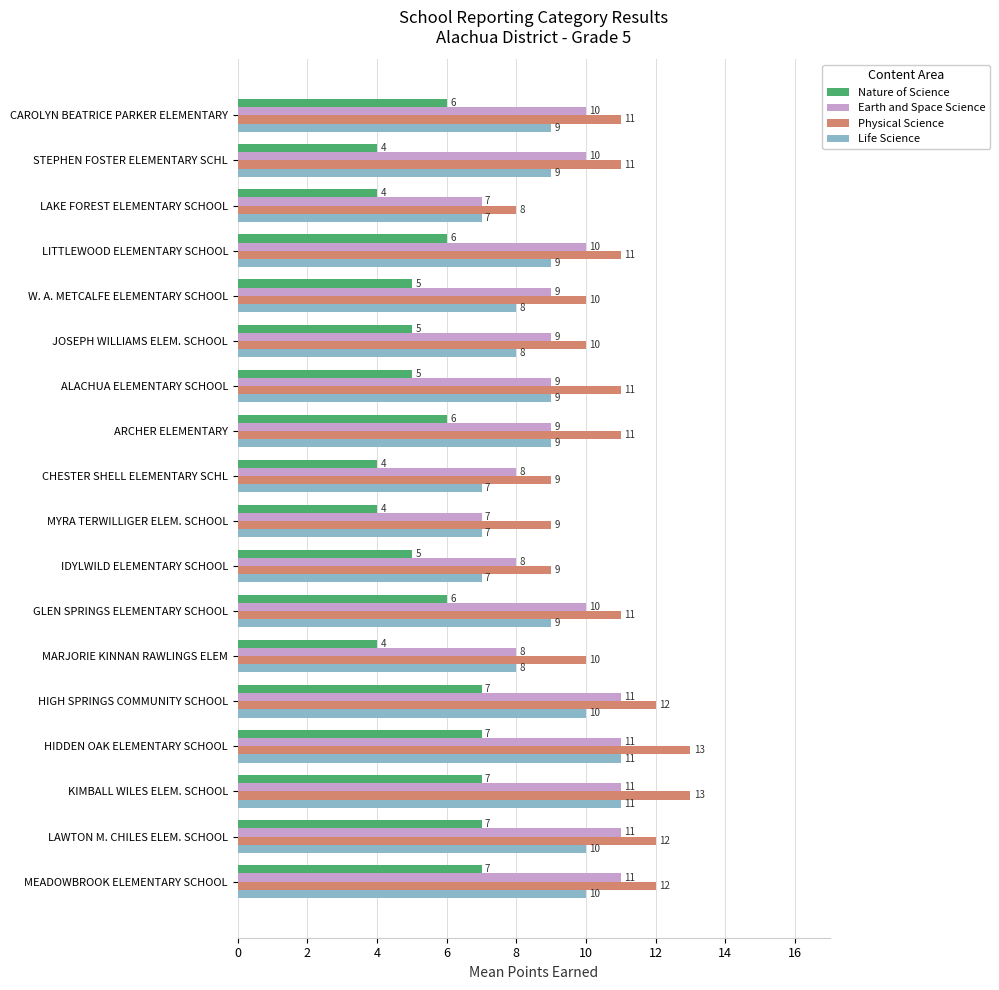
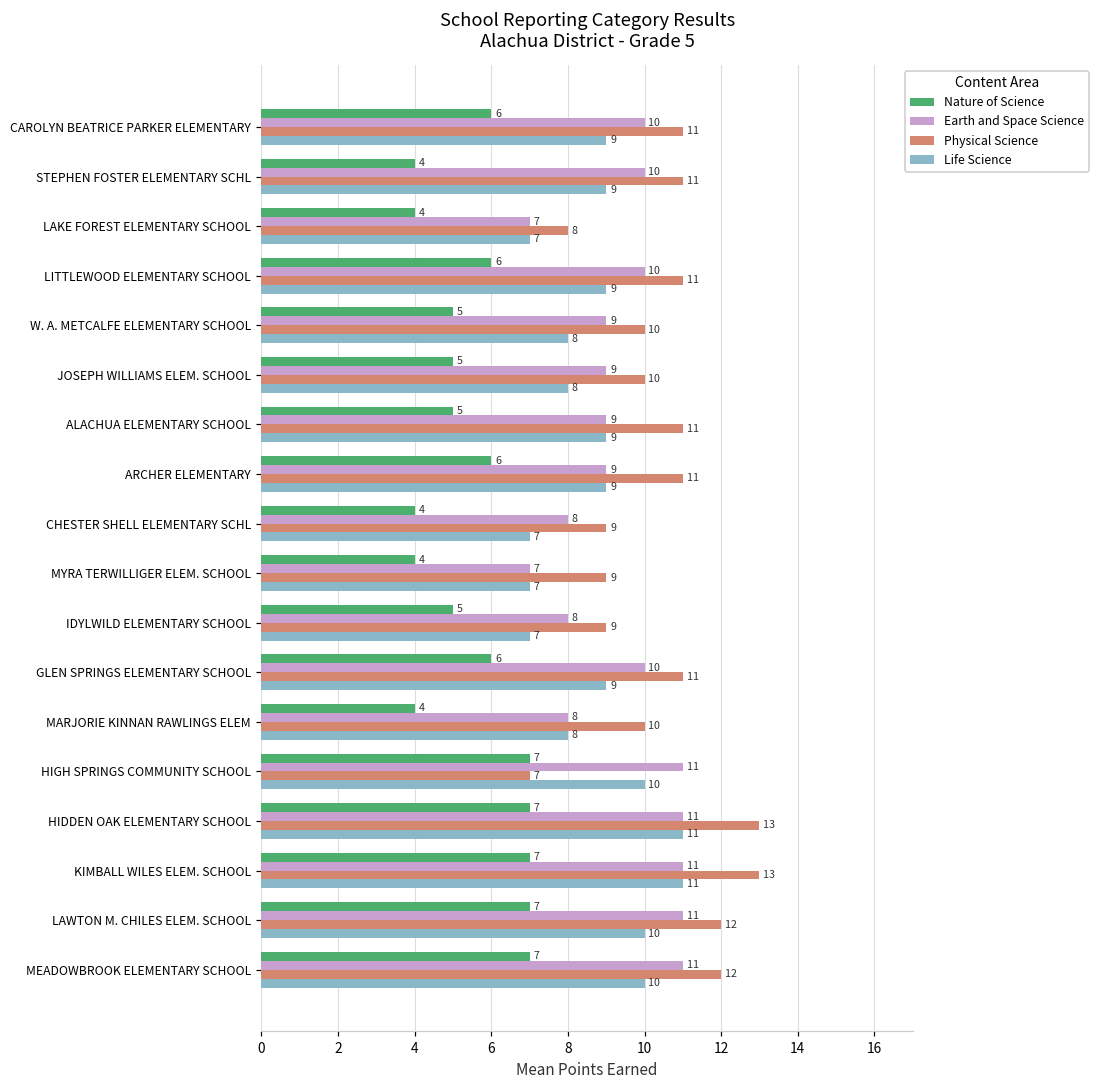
  {
    "Nature of Science": {
      "CAROLYN BEATRICE PARKER ELEMENTARY": 6,
      "STEPHEN FOSTER ELEMENTARY SCHL": 4,
      "LAKE FOREST ELEMENTARY SCHOOL": 4,
      "LITTLEWOOD ELEMENTARY SCHOOL": 6,
      "W. A. METCALFE ELEMENTARY SCHOOL": 5,
      "JOSEPH WILLIAMS ELEM. SCHOOL": 5,
      "ALACHUA ELEMENTARY SCHOOL": 5,
      "ARCHER ELEMENTARY": 6,
      "CHESTER SHELL ELEMENTARY SCHL": 4,
      "MYRA TERWILLIGER ELEM. SCHOOL": 4,
      "IDYLWILD ELEMENTARY SCHOOL": 5,
      "GLEN SPRINGS ELEMENTARY SCHOOL": 6,
      "MARJORIE KINNAN RAWLINGS ELEM": 4,
      "HIGH SPRINGS COMMUNITY SCHOOL": 7,
      "HIDDEN OAK ELEMENTARY SCHOOL": 7,
      "KIMBALL WILES ELEM. SCHOOL": 7,
      "LAWTON M. CHILES ELEM. SCHOOL": 7,
      "MEADOWBROOK ELEMENTARY SCHOOL": 7
    },
    "Earth and Space Science": {
      "CAROLYN BEATRICE PARKER ELEMENTARY": 10,
      "STEPHEN FOSTER ELEMENTARY SCHL": 10,
      "LAKE FOREST ELEMENTARY SCHOOL": 7,
      "LITTLEWOOD ELEMENTARY SCHOOL": 10,
      "W. A. METCALFE ELEMENTARY SCHOOL": 9,
      "JOSEPH WILLIAMS ELEM. SCHOOL": 9,
      "ALACHUA ELEMENTARY SCHOOL": 9,
      "ARCHER ELEMENTARY": 9,
      "CHESTER SHELL ELEMENTARY SCHL": 8,
      "MYRA TERWILLIGER ELEM. SCHOOL": 7,
      "IDYLWILD ELEMENTARY SCHOOL": 8,
      "GLEN SPRINGS ELEMENTARY SCHOOL": 10,
      "MARJORIE KINNAN RAWLINGS ELEM": 8,
      "HIGH SPRINGS COMMUNITY SCHOOL": 11,
      "HIDDEN OAK ELEMENTARY SCHOOL": 11,
      "KIMBALL WILES ELEM. SCHOOL": 11,
      "LAWTON M. CHILES ELEM. SCHOOL": 11,
      "MEADOWBROOK ELEMENTARY SCHOOL": 11
    },
    "Physical Science": {
      "CAROLYN BEATRICE PARKER ELEMENTARY": 11,
      "STEPHEN FOSTER ELEMENTARY SCHL": 11,
      "LAKE FOREST ELEMENTARY SCHOOL": 8,
      "LITTLEWOOD ELEMENTARY SCHOOL": 11,
      "W. A. METCALFE ELEMENTARY SCHOOL": 10,
      "JOSEPH WILLIAMS ELEM. SCHOOL": 10,
      "ALACHUA ELEMENTARY SCHOOL": 11,
      "ARCHER ELEMENTARY": 11,
      "CHESTER SHELL ELEMENTARY SCHL": 9,
      "MYRA TERWILLIGER ELEM. SCHOOL": 9,
      "IDYLWILD ELEMENTARY SCHOOL": 9,
      "GLEN SPRINGS ELEMENTARY SCHOOL": 11,
      "MARJORIE KINNAN RAWLINGS ELEM": 10,
-     "HIGH SPRINGS COMMUNITY SCHOOL": 12,
+     "HIGH SPRINGS COMMUNITY SCHOOL": 7,
      "HIDDEN OAK ELEMENTARY SCHOOL": 13,
      "KIMBALL WILES ELEM. SCHOOL": 13,
      "LAWTON M. CHILES ELEM. SCHOOL": 12,
      "MEADOWBROOK ELEMENTARY SCHOOL": 12
    },
    "Life Science": {
      "CAROLYN BEATRICE PARKER ELEMENTARY": 9,
      "STEPHEN FOSTER ELEMENTARY SCHL": 9,
      "LAKE FOREST ELEMENTARY SCHOOL": 7,
      "LITTLEWOOD ELEMENTARY SCHOOL": 9,
      "W. A. METCALFE ELEMENTARY SCHOOL": 8,
      "JOSEPH WILLIAMS ELEM. SCHOOL": 8,
      "ALACHUA ELEMENTARY SCHOOL": 9,
      "ARCHER ELEMENTARY": 9,
      "CHESTER SHELL ELEMENTARY SCHL": 7,
      "MYRA TERWILLIGER ELEM. SCHOOL": 7,
      "IDYLWILD ELEMENTARY SCHOOL": 7,
      "GLEN SPRINGS ELEMENTARY SCHOOL": 9,
      "MARJORIE KINNAN RAWLINGS ELEM": 8,
      "HIGH SPRINGS COMMUNITY SCHOOL": 10,
      "HIDDEN OAK ELEMENTARY SCHOOL": 11,
      "KIMBALL WILES ELEM. SCHOOL": 11,
      "LAWTON M. CHILES ELEM. SCHOOL": 10,
      "MEADOWBROOK ELEMENTARY SCHOOL": 10
    }
  }
